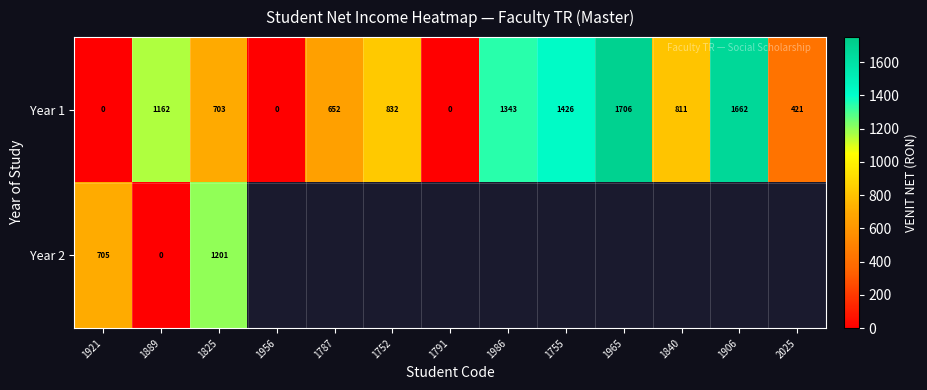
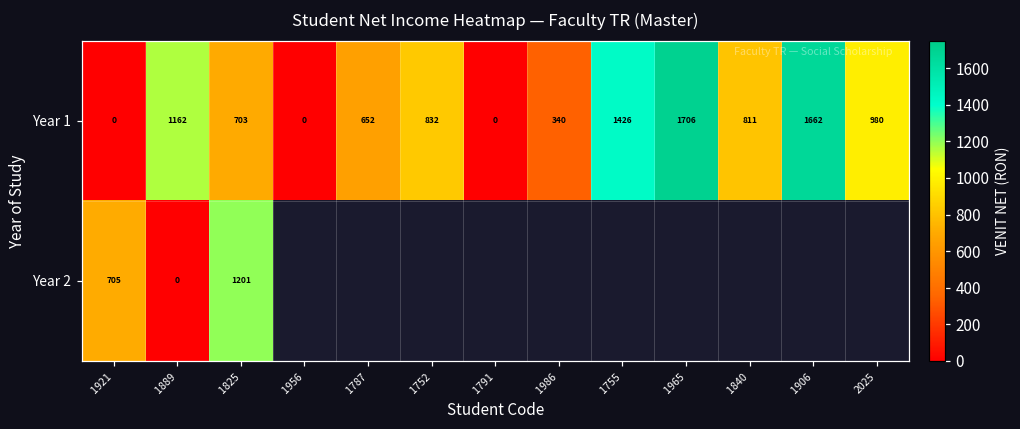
  {
    "Year 1": {
      "1921": 0,
      "1889": 1162,
      "1825": 703,
      "1956": 0,
      "1787": 652,
      "1752": 832,
      "1791": 0,
-     "1986": 1343,
+     "1986": 340,
      "1755": 1426,
      "1965": 1706,
      "1840": 811,
-     "2025": 421
+     "2025": 980
    },
    "Year 2": {
      "1921": 705,
      "1889": 0,
      "1825": 1201
    }
  }
